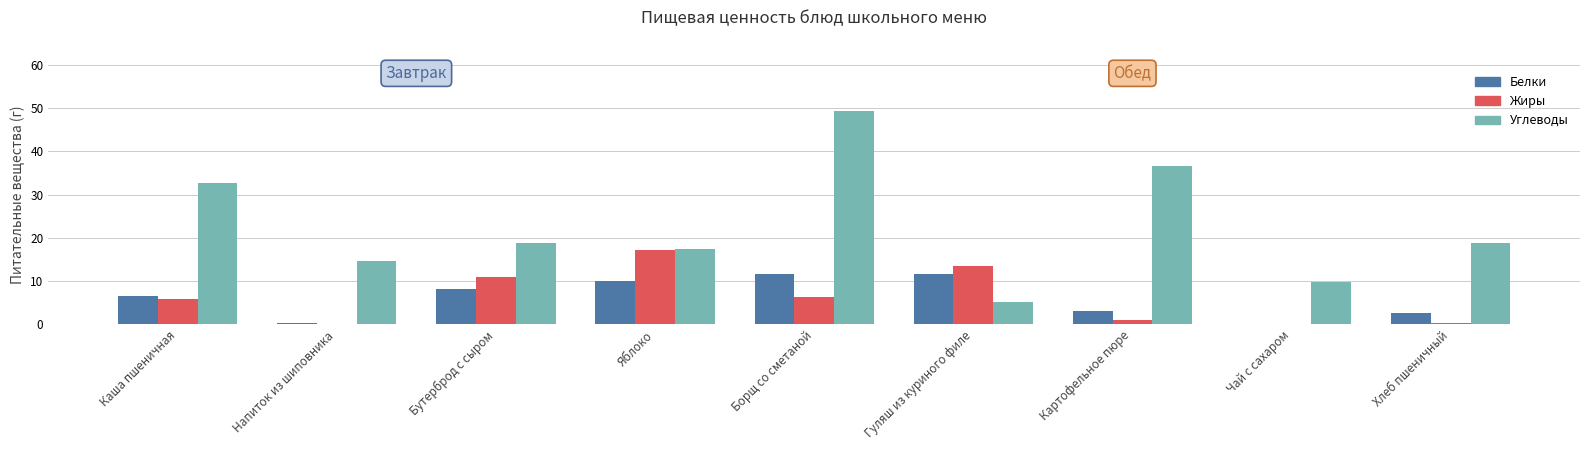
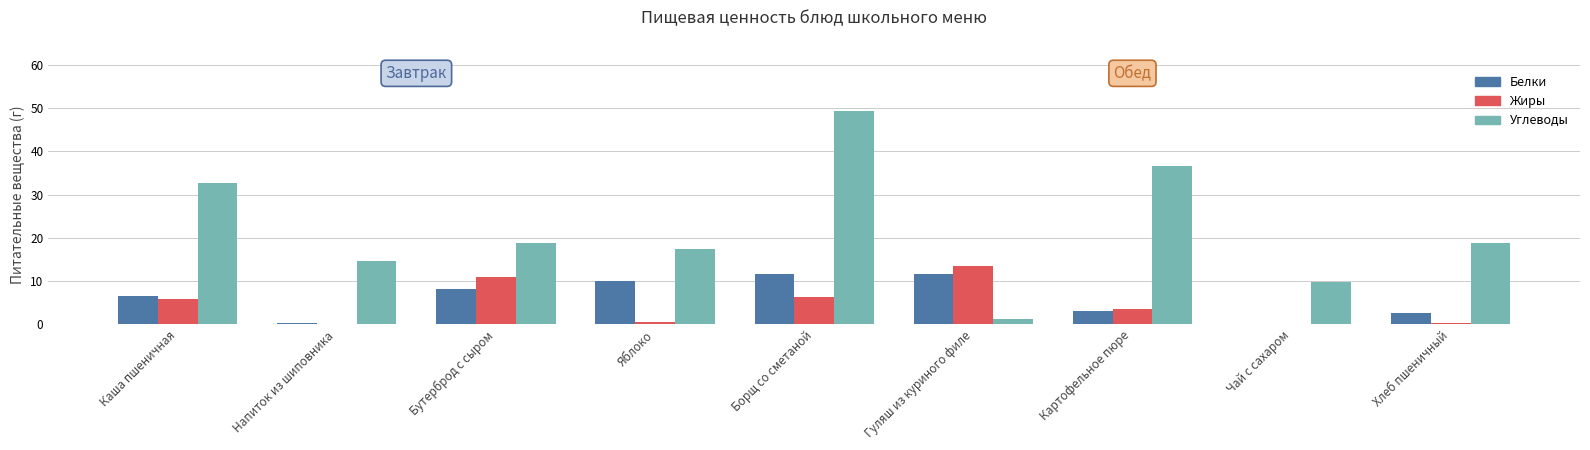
  {
    "Белки": {
      "Каша пшеничная": 7,
      "Бутерброд с сыром": 8,
      "Яблоко": 10,
      "Борщ со сметаной": 12,
      "Гуляш из куриного филе": 12,
      "Картофельное пюре": 3,
      "Хлеб пшеничный": 3
    },
    "Жиры": {
      "Каша пшеничная": 6,
      "Бутерброд с сыром": 11,
-     "Яблоко": 17,
+     "Яблоко": 1,
      "Борщ со сметаной": 6,
      "Гуляш из куриного филе": 14,
-     "Картофельное пюре": 1
+     "Картофельное пюре": 4
    },
    "Углеводы": {
      "Каша пшеничная": 33,
      "Напиток из шиповника": 15,
      "Бутерброд с сыром": 19,
      "Яблоко": 17,
      "Борщ со сметаной": 49,
-     "Гуляш из куриного филе": 5,
+     "Гуляш из куриного филе": 1,
      "Картофельное пюре": 37,
      "Чай с сахаром": 10,
      "Хлеб пшеничный": 19
    }
  }
